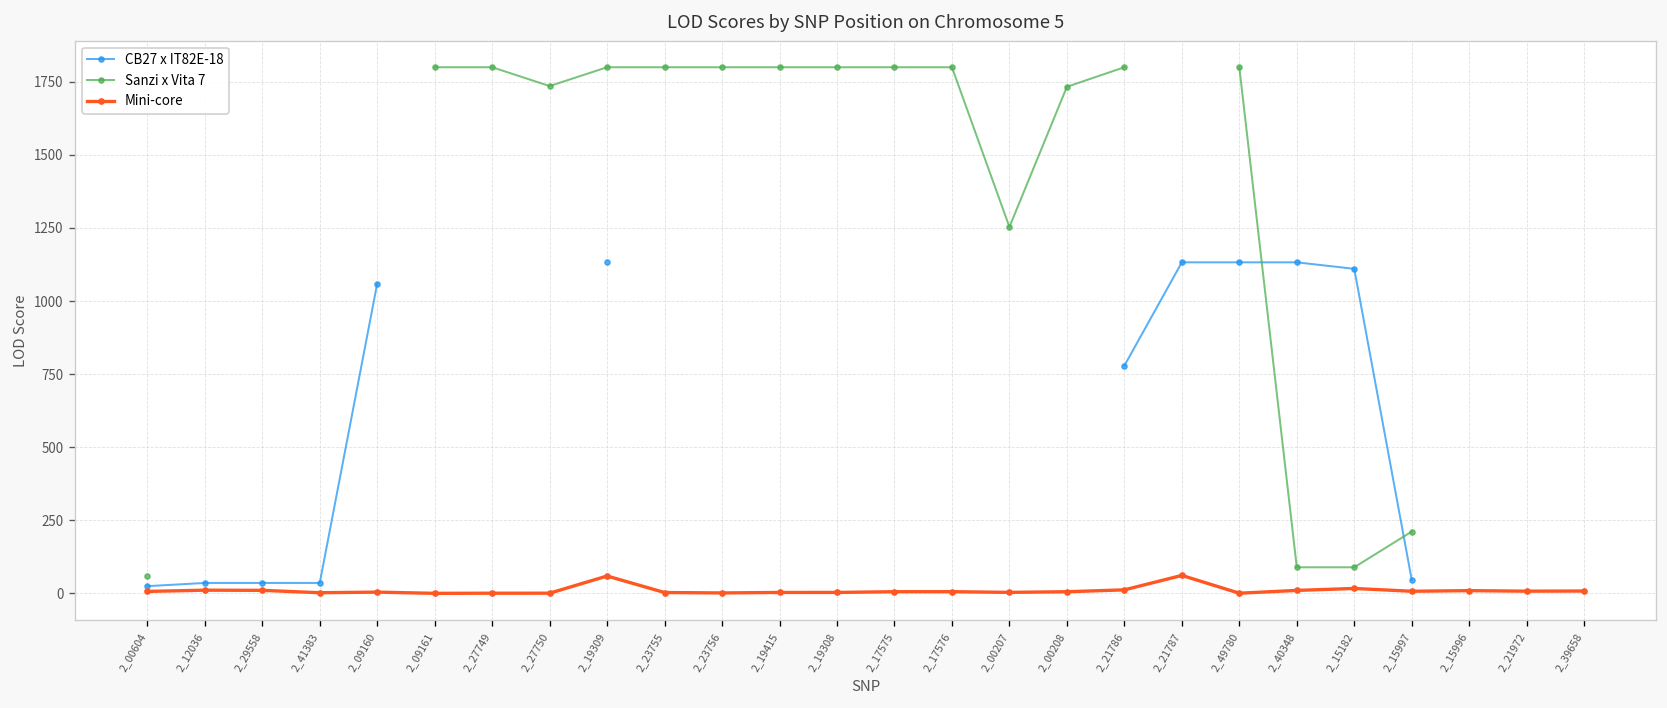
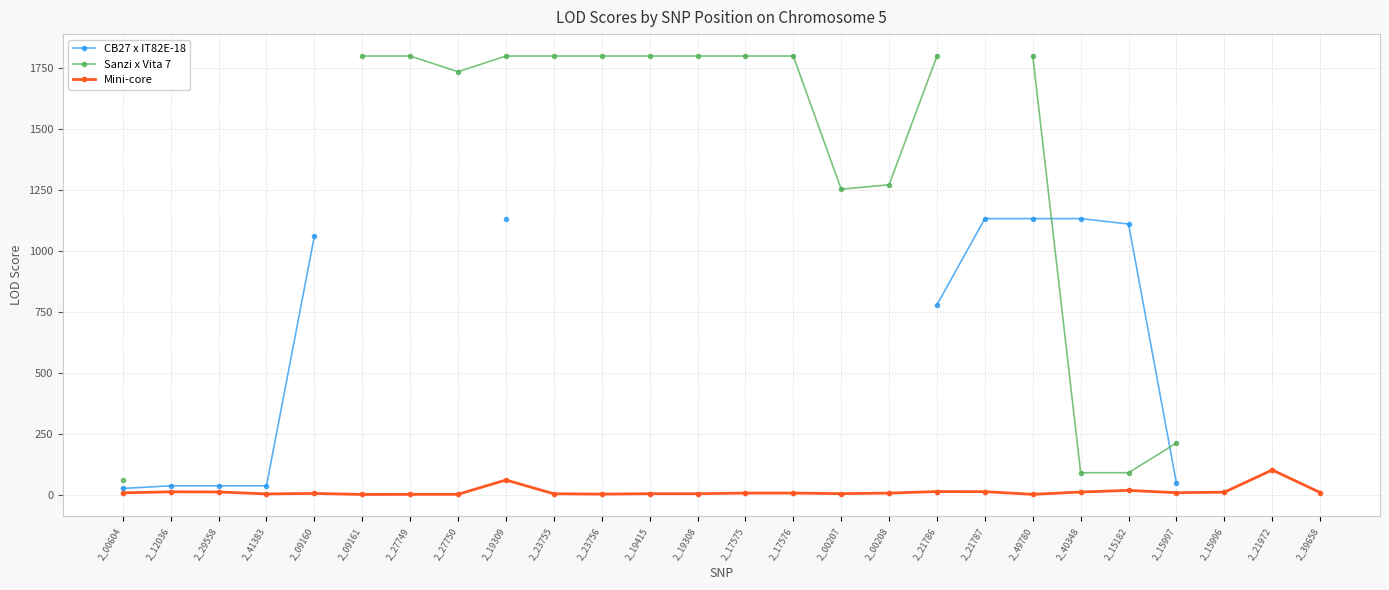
  {
    "CB27 x IT82E-18": {
      "2_00604": 20,
      "2_12036": 40,
      "2_29558": 40,
      "2_41383": 40,
      "2_09160": 1060,
      "2_19309": 1130,
      "2_21786": 780,
      "2_21787": 1130,
      "2_49780": 1130,
      "2_40348": 1130,
      "2_15182": 1110,
      "2_15997": 50
    },
    "Sanzi x Vita 7": {
      "2_00604": 60,
      "2_09161": 1800,
      "2_27749": 1800,
      "2_27750": 1740,
      "2_19309": 1800,
      "2_23755": 1800,
      "2_23756": 1800,
      "2_19415": 1800,
      "2_19308": 1800,
      "2_17575": 1800,
      "2_17576": 1800,
      "2_00207": 1250,
-     "2_00208": 1730,
+     "2_00208": 1270,
      "2_21786": 1800,
      "2_49780": 1800,
      "2_40348": 90,
      "2_15182": 90,
      "2_15997": 210
    },
    "Mini-core": {
      "2_00604": 10,
      "2_12036": 10,
      "2_29558": 10,
      "2_41383": 0,
      "2_09160": 0,
      "2_09161": 0,
      "2_27749": 0,
      "2_27750": 0,
      "2_19309": 60,
      "2_23755": 0,
      "2_23756": 0,
      "2_19415": 0,
      "2_19308": 0,
      "2_17575": 10,
      "2_17576": 10,
      "2_00207": 0,
      "2_00208": 10,
      "2_21786": 10,
-     "2_21787": 60,
+     "2_21787": 10,
      "2_49780": 0,
      "2_40348": 10,
      "2_15182": 20,
      "2_15997": 10,
      "2_15996": 10,
-     "2_21972": 10,
+     "2_21972": 100,
      "2_39658": 10
    }
  }
